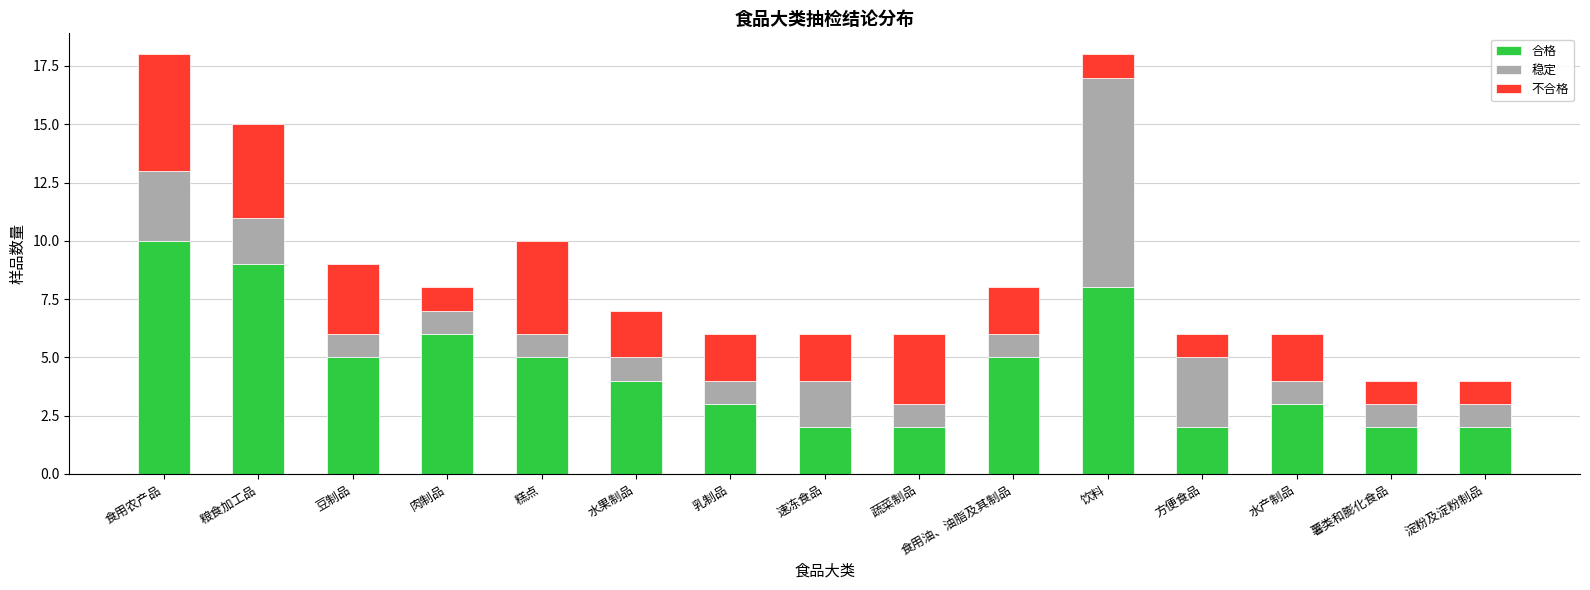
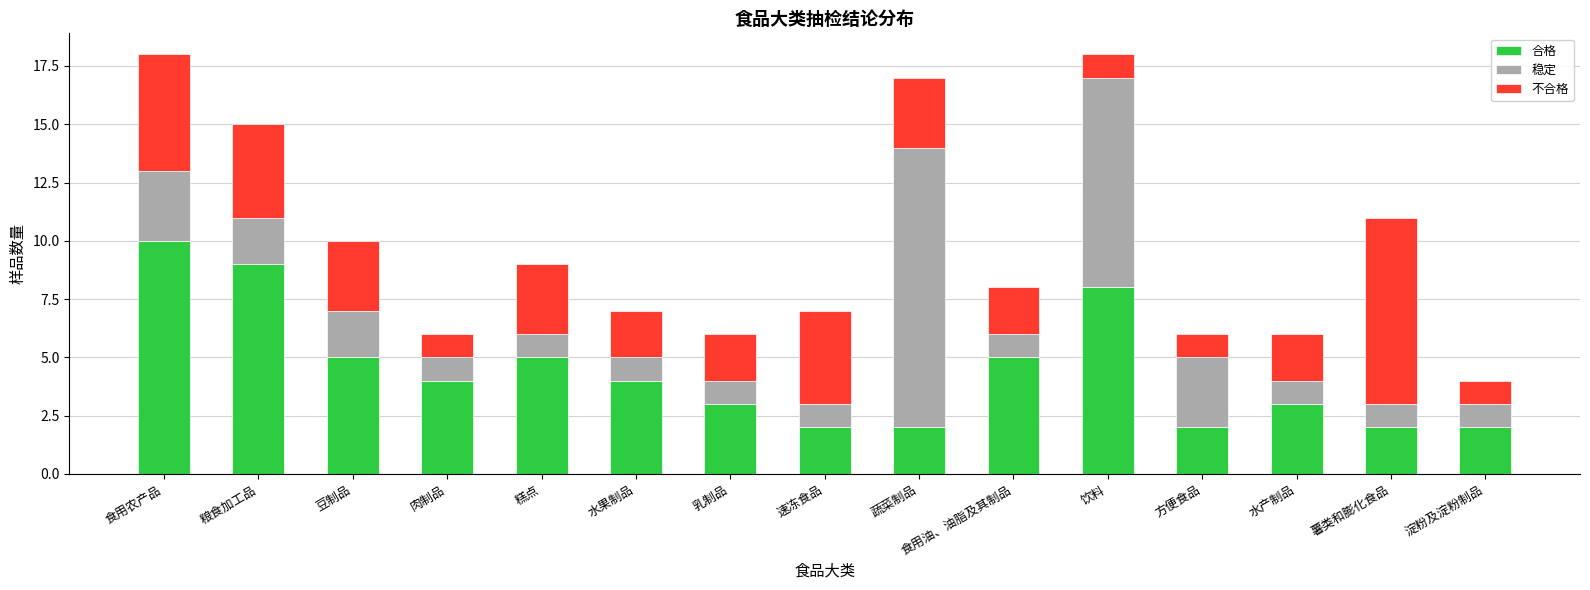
  {
    "合格": {
      "食用农产品": 10,
      "粮食加工品": 9,
      "豆制品": 5,
-     "肉制品": 6,
+     "肉制品": 4,
      "糕点": 5,
      "水果制品": 4,
      "乳制品": 3,
      "速冻食品": 2,
      "蔬菜制品": 2,
      "食用油、油脂及其制品": 5,
      "饮料": 8,
      "方便食品": 2,
      "水产制品": 3,
      "薯类和膨化食品": 2,
      "淀粉及淀粉制品": 2
    },
    "稳定": {
      "食用农产品": 3,
      "粮食加工品": 2,
-     "豆制品": 1,
+     "豆制品": 2,
      "肉制品": 1,
      "糕点": 1,
      "水果制品": 1,
      "乳制品": 1,
-     "速冻食品": 2,
-     "蔬菜制品": 1,
+     "速冻食品": 1,
+     "蔬菜制品": 12,
      "食用油、油脂及其制品": 1,
      "饮料": 9,
      "方便食品": 3,
      "水产制品": 1,
      "薯类和膨化食品": 1,
      "淀粉及淀粉制品": 1
    },
    "不合格": {
      "食用农产品": 5,
      "粮食加工品": 4,
      "豆制品": 3,
      "肉制品": 1,
-     "糕点": 4,
+     "糕点": 3,
      "水果制品": 2,
      "乳制品": 2,
-     "速冻食品": 2,
+     "速冻食品": 4,
      "蔬菜制品": 3,
      "食用油、油脂及其制品": 2,
      "饮料": 1,
      "方便食品": 1,
      "水产制品": 2,
-     "薯类和膨化食品": 1,
+     "薯类和膨化食品": 8,
      "淀粉及淀粉制品": 1
    }
  }
